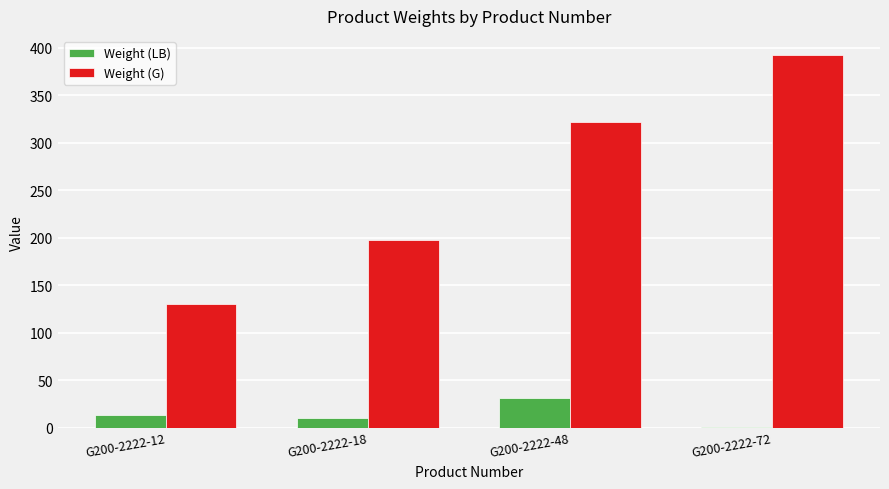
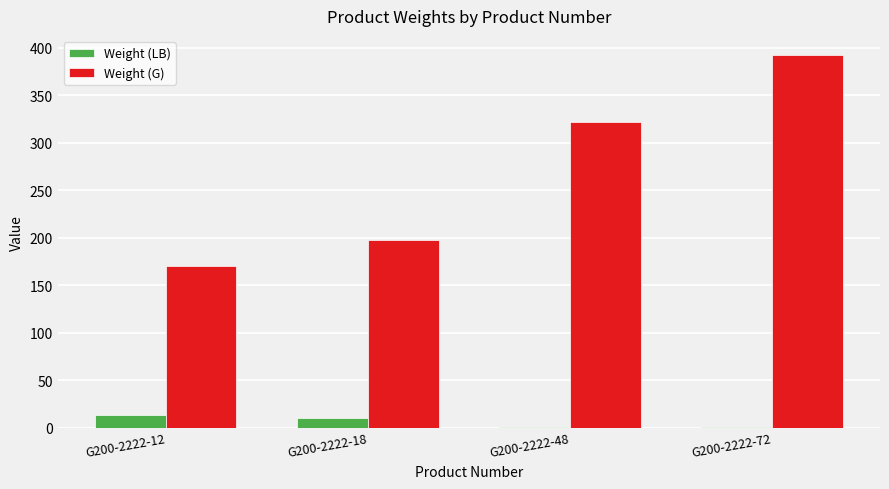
  {
    "Weight (LB)": {
      "G200-2222-12": 10,
      "G200-2222-18": 10,
-     "G200-2222-48": 30
+     "G200-2222-48": 0
    },
    "Weight (G)": {
-     "G200-2222-12": 130,
+     "G200-2222-12": 170,
      "G200-2222-18": 200,
      "G200-2222-48": 320,
      "G200-2222-72": 390
    }
  }
